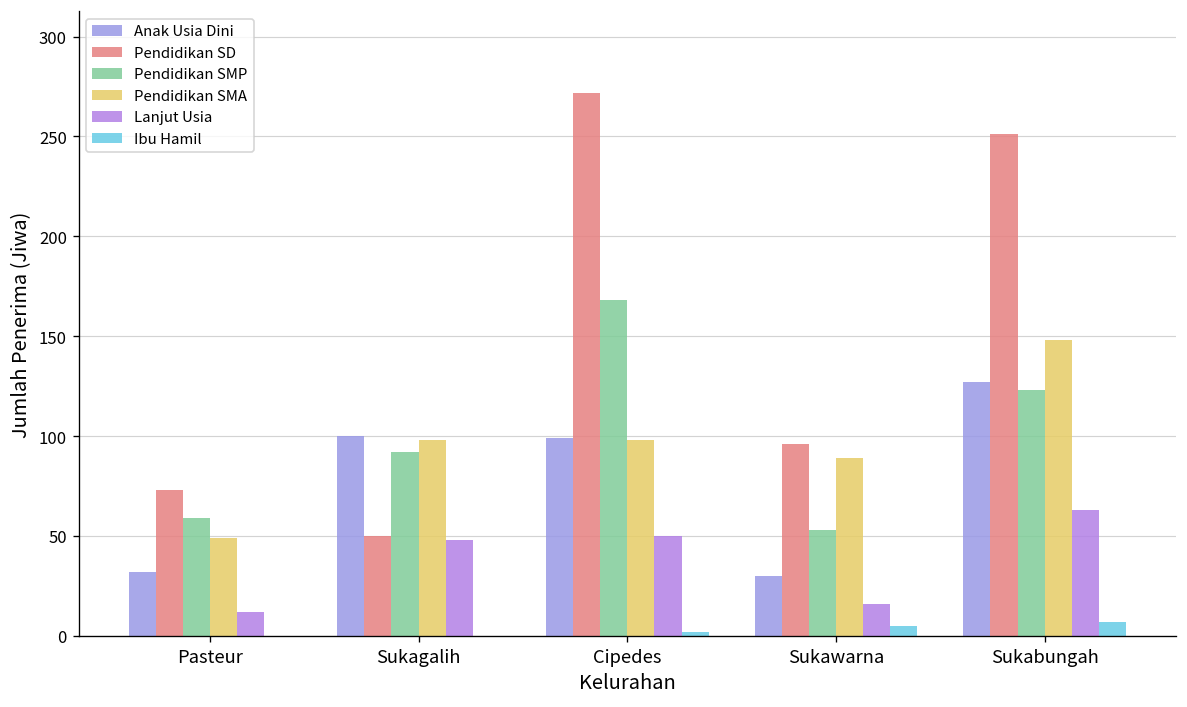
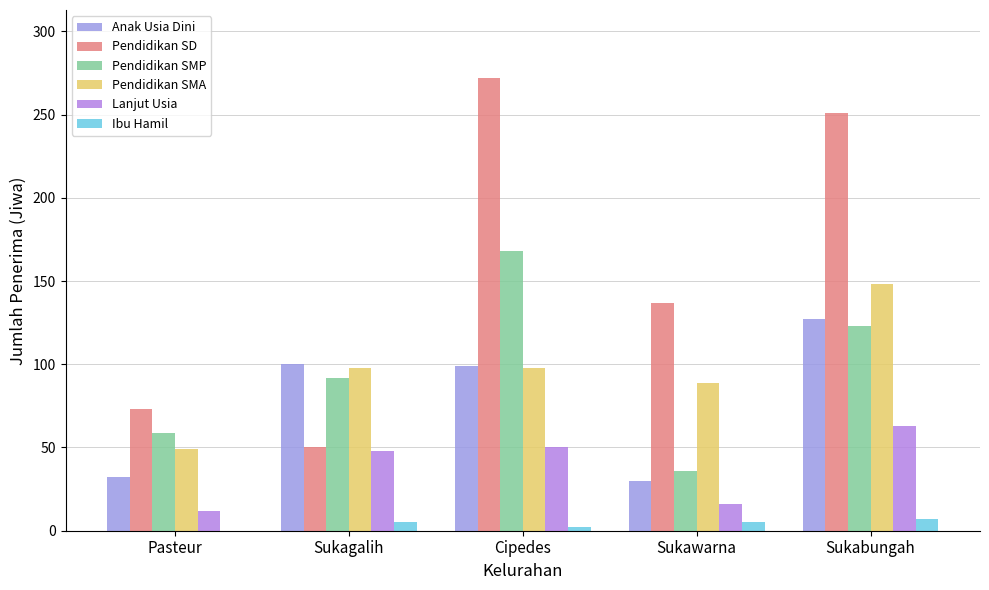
  {
    "Pendidikan SD": {
      "Pasteur": 73,
      "Sukagalih": 50,
      "Cipedes": 272,
-     "Sukawarna": 96,
+     "Sukawarna": 137,
      "Sukabungah": 251
    },
    "Pendidikan SMP": {
      "Pasteur": 59,
      "Sukagalih": 92,
      "Cipedes": 168,
-     "Sukawarna": 53,
+     "Sukawarna": 36,
      "Sukabungah": 123
    },
    "Pendidikan SMA": {
      "Pasteur": 49,
      "Sukagalih": 98,
      "Cipedes": 98,
      "Sukawarna": 89,
      "Sukabungah": 148
    },
    "Ibu Hamil": {
      "Pasteur": 0,
-     "Sukagalih": 0,
+     "Sukagalih": 5,
      "Cipedes": 2,
      "Sukawarna": 5,
      "Sukabungah": 7
    }
  }
